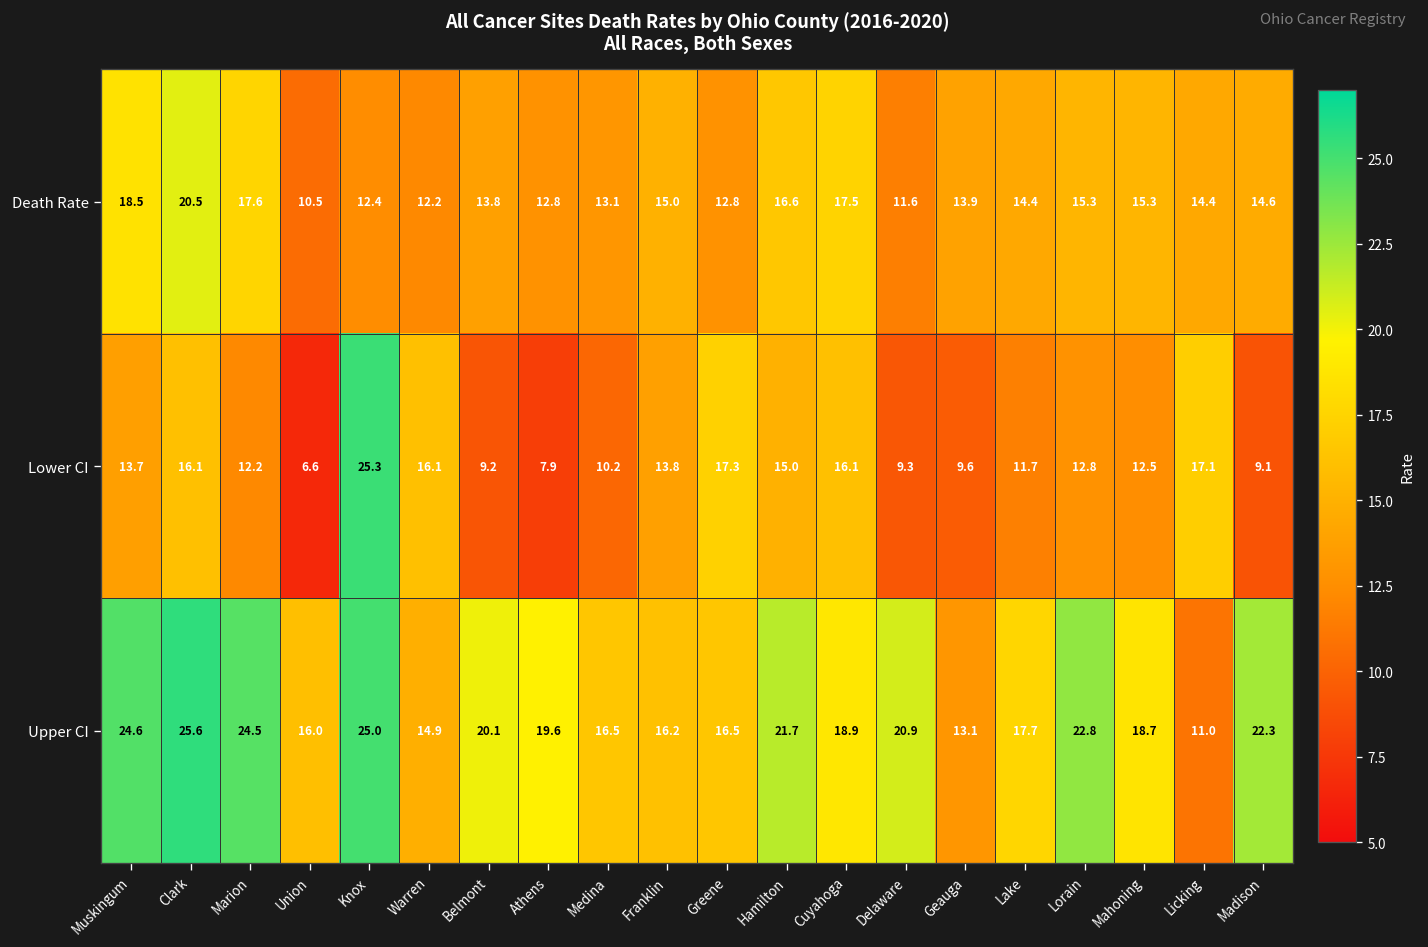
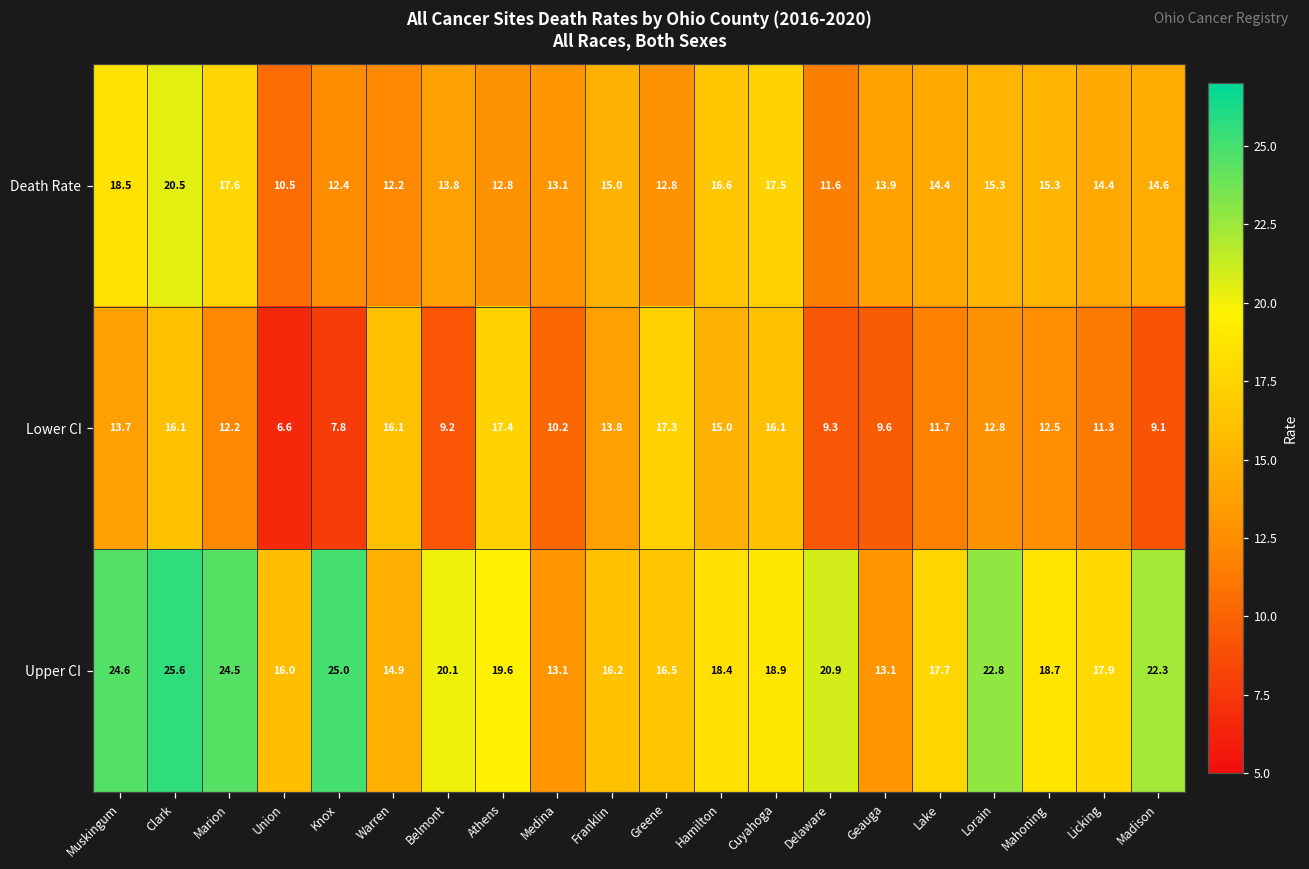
  {
    "Death Rate": {
      "Muskingum": 18.5,
      "Clark": 20.5,
      "Marion": 17.6,
      "Union": 10.5,
      "Knox": 12.4,
      "Warren": 12.2,
      "Belmont": 13.8,
      "Athens": 12.8,
      "Medina": 13.1,
      "Franklin": 15.0,
      "Greene": 12.8,
      "Hamilton": 16.6,
      "Cuyahoga": 17.5,
      "Delaware": 11.6,
      "Geauga": 13.9,
      "Lake": 14.4,
      "Lorain": 15.3,
      "Mahoning": 15.3,
      "Licking": 14.4,
      "Madison": 14.6
    },
    "Lower CI": {
      "Muskingum": 13.7,
      "Clark": 16.1,
      "Marion": 12.2,
      "Union": 6.6,
-     "Knox": 25.3,
+     "Knox": 7.8,
      "Warren": 16.1,
      "Belmont": 9.2,
-     "Athens": 7.9,
+     "Athens": 17.4,
      "Medina": 10.2,
      "Franklin": 13.8,
      "Greene": 17.3,
      "Hamilton": 15.0,
      "Cuyahoga": 16.1,
      "Delaware": 9.3,
      "Geauga": 9.6,
      "Lake": 11.7,
      "Lorain": 12.8,
      "Mahoning": 12.5,
-     "Licking": 17.1,
+     "Licking": 11.3,
      "Madison": 9.1
    },
    "Upper CI": {
      "Muskingum": 24.6,
      "Clark": 25.6,
      "Marion": 24.5,
      "Union": 16.0,
      "Knox": 25.0,
      "Warren": 14.9,
      "Belmont": 20.1,
      "Athens": 19.6,
-     "Medina": 16.5,
+     "Medina": 13.1,
      "Franklin": 16.2,
      "Greene": 16.5,
-     "Hamilton": 21.7,
+     "Hamilton": 18.4,
      "Cuyahoga": 18.9,
      "Delaware": 20.9,
      "Geauga": 13.1,
      "Lake": 17.7,
      "Lorain": 22.8,
      "Mahoning": 18.7,
-     "Licking": 11.0,
+     "Licking": 17.9,
      "Madison": 22.3
    }
  }
